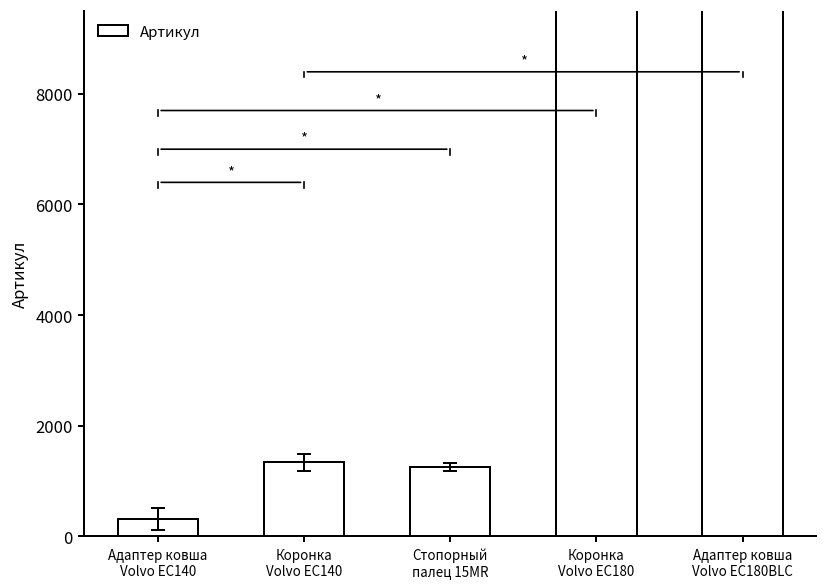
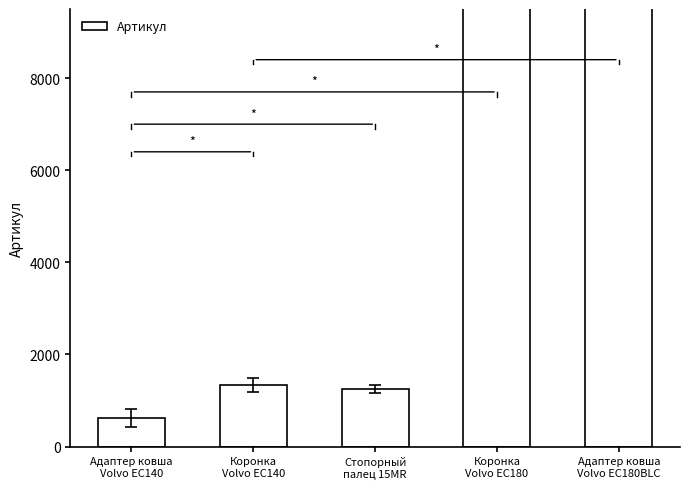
  {
    "Артикул": {
-     "Адаптер ковша Volvo EC140": 300,
+     "Адаптер ковша Volvo EC140": 600,
      "Коронка Volvo EC140": 1300,
      "Стопорный палец 15MR": 1300
    }
  }
